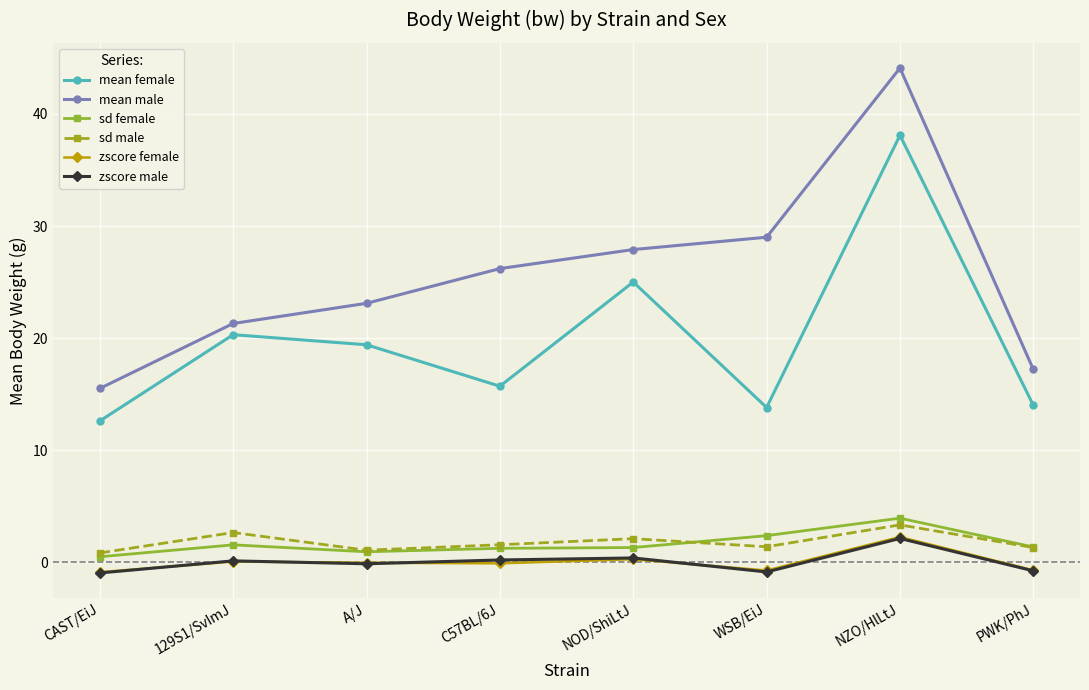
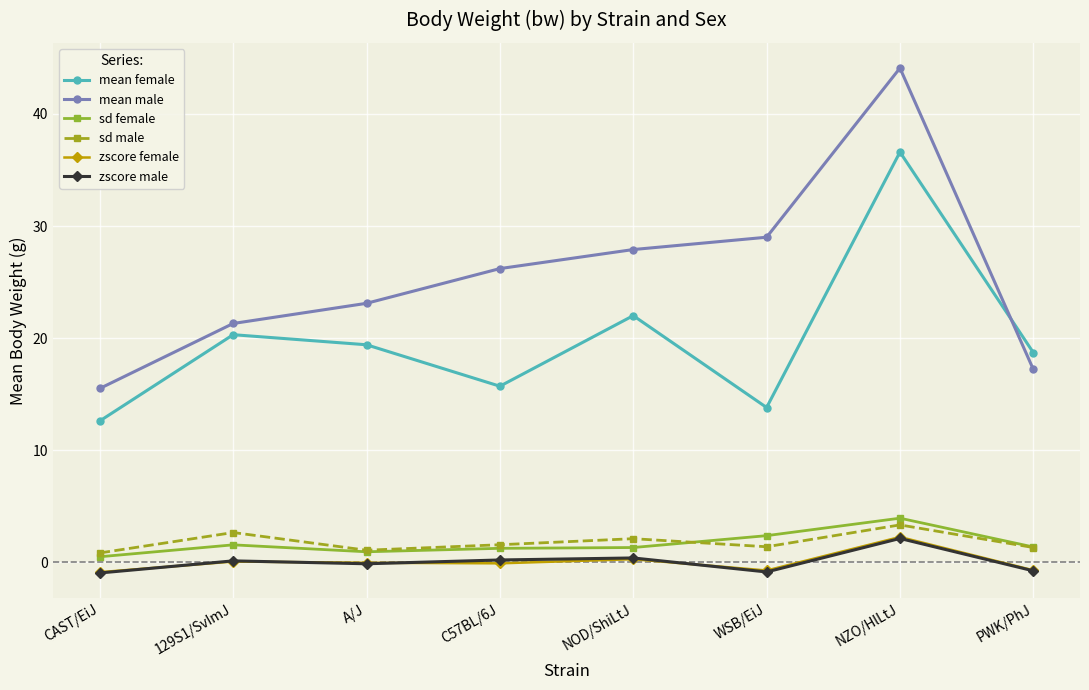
  {
    "mean female": {
      "CAST/EiJ": 12.6,
      "129S1/SvImJ": 20.3,
      "A/J": 19.4,
      "C57BL/6J": 15.7,
-     "NOD/ShiLtJ": 25,
+     "NOD/ShiLtJ": 22,
      "WSB/EiJ": 13.8,
-     "NZO/HlLtJ": 38.1,
-     "PWK/PhJ": 14.0
+     "NZO/HlLtJ": 36.6,
+     "PWK/PhJ": 18.7
    },
    "mean male": {
      "CAST/EiJ": 15.5,
      "129S1/SvImJ": 21.3,
      "A/J": 23.1,
      "C57BL/6J": 26.2,
      "NOD/ShiLtJ": 27.9,
      "WSB/EiJ": 29.0,
      "NZO/HlLtJ": 44.1,
      "PWK/PhJ": 17.2
    },
    "zscore male": {
      "C57BL/6J": 0.2
    }
  }
